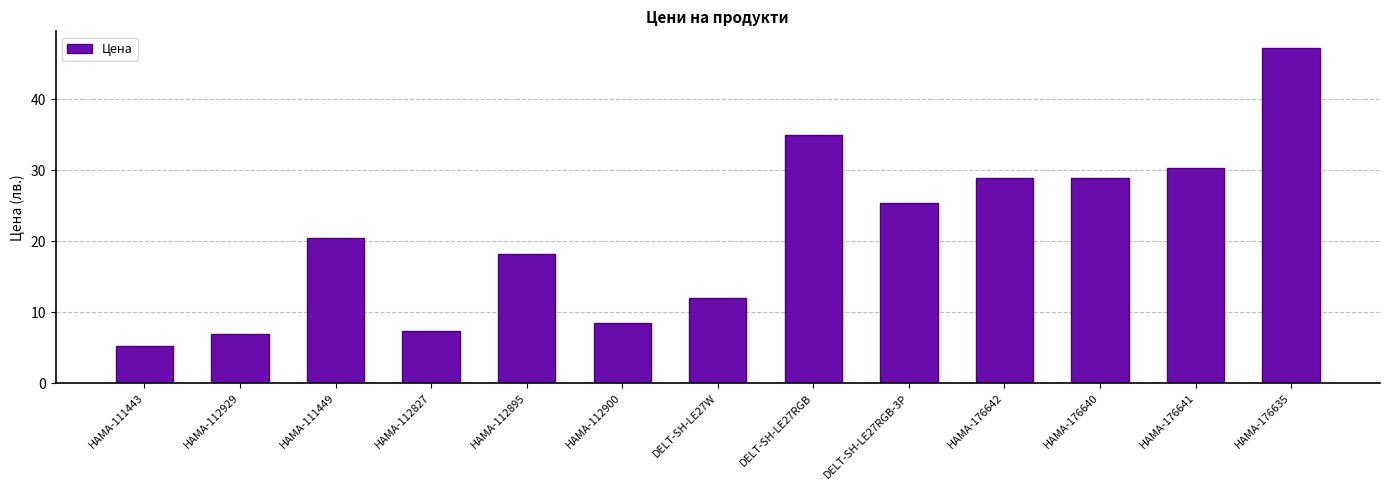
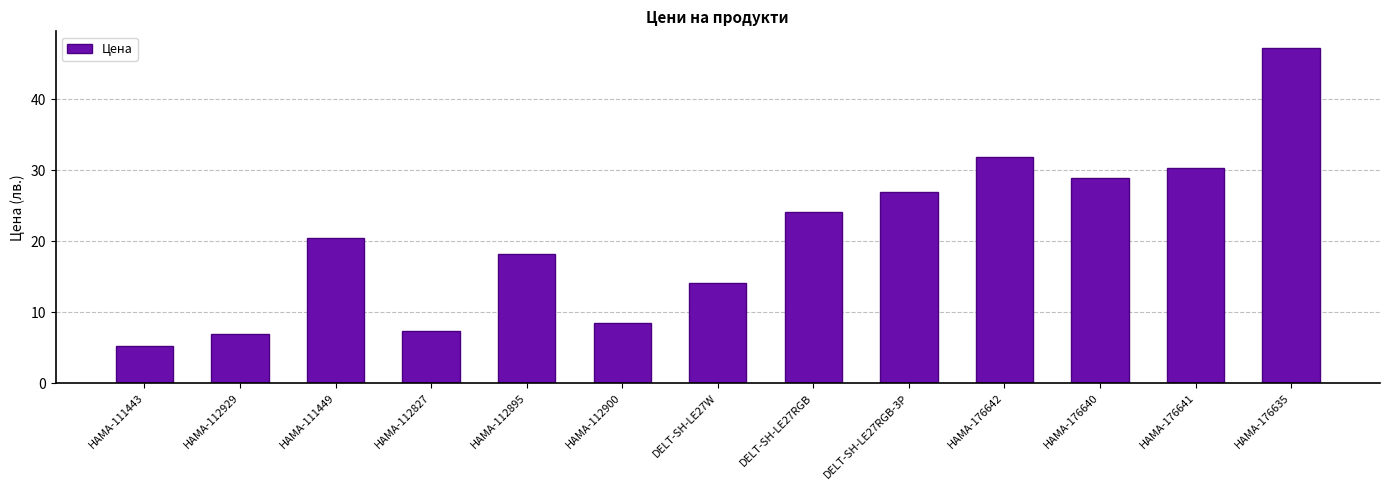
  {
    "HAMA-111443": 5,
    "HAMA-112929": 7,
    "HAMA-111449": 20,
    "HAMA-112827": 7,
    "HAMA-112895": 18,
    "HAMA-112900": 8,
-   "DELT-SH-LE27W": 12,
-   "DELT-SH-LE27RGB": 35,
-   "DELT-SH-LE27RGB-3P": 25,
-   "HAMA-176642": 29,
+   "DELT-SH-LE27W": 14,
+   "DELT-SH-LE27RGB": 24,
+   "DELT-SH-LE27RGB-3P": 27,
+   "HAMA-176642": 32,
    "HAMA-176640": 29,
    "HAMA-176641": 30,
    "HAMA-176635": 47
  }
